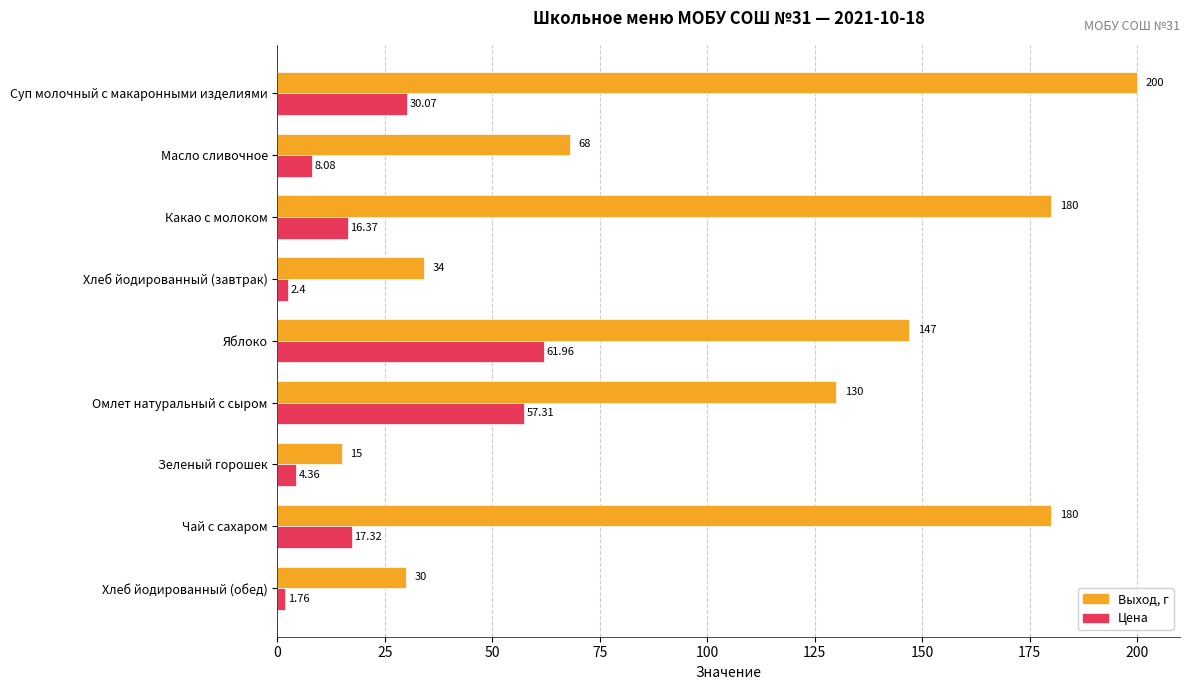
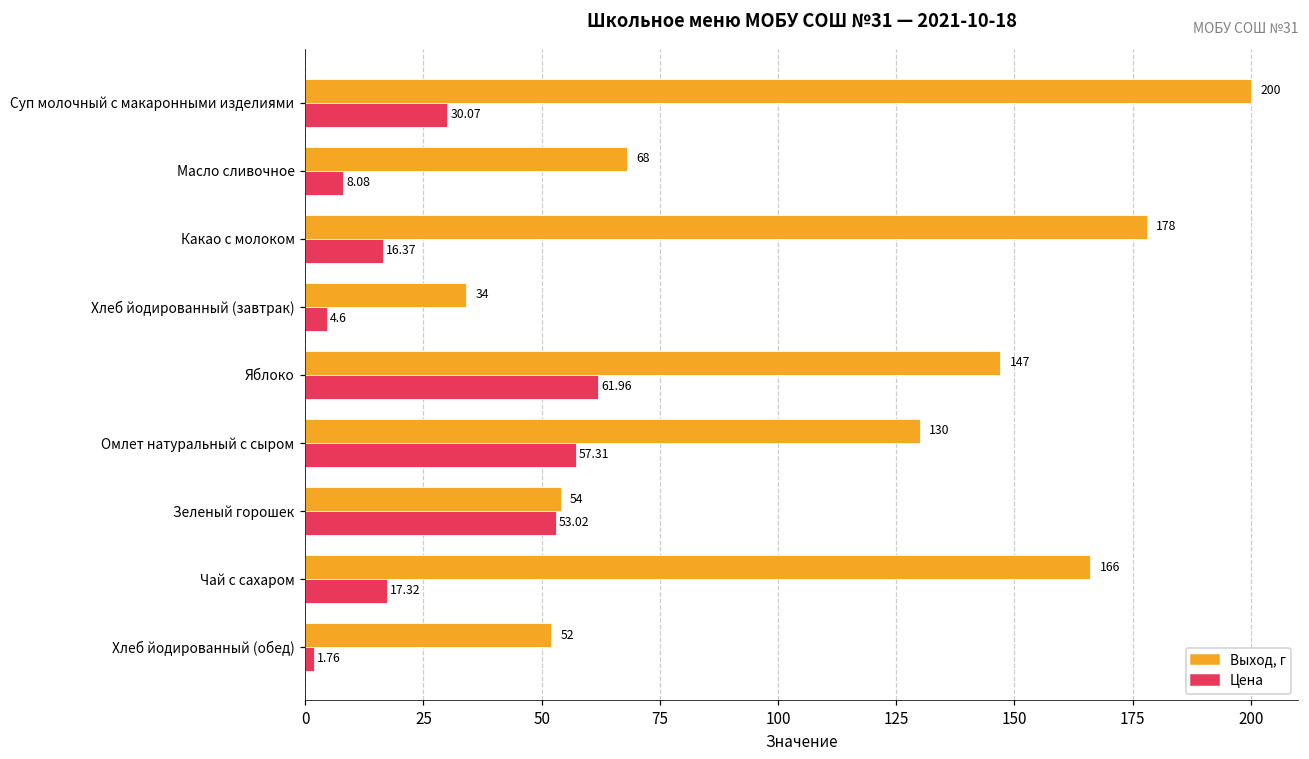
  {
    "Выход, г": {
      "Суп молочный с макаронными изделиями": 200,
      "Масло сливочное": 68,
-     "Какао с молоком": 180,
+     "Какао с молоком": 178,
      "Хлеб йодированный (завтрак)": 34,
      "Яблоко": 147,
      "Омлет натуральный с сыром": 130,
-     "Зеленый горошек": 15,
-     "Чай с сахаром": 180,
-     "Хлеб йодированный (обед)": 30
+     "Зеленый горошек": 54,
+     "Чай с сахаром": 166,
+     "Хлеб йодированный (обед)": 52
    },
    "Цена": {
      "Суп молочный с макаронными изделиями": 30.07,
      "Масло сливочное": 8.08,
      "Какао с молоком": 16.37,
-     "Хлеб йодированный (завтрак)": 2.4,
+     "Хлеб йодированный (завтрак)": 4.6,
      "Яблоко": 61.96,
      "Омлет натуральный с сыром": 57.31,
-     "Зеленый горошек": 4.36,
+     "Зеленый горошек": 53.02,
      "Чай с сахаром": 17.32,
      "Хлеб йодированный (обед)": 1.76
    }
  }
